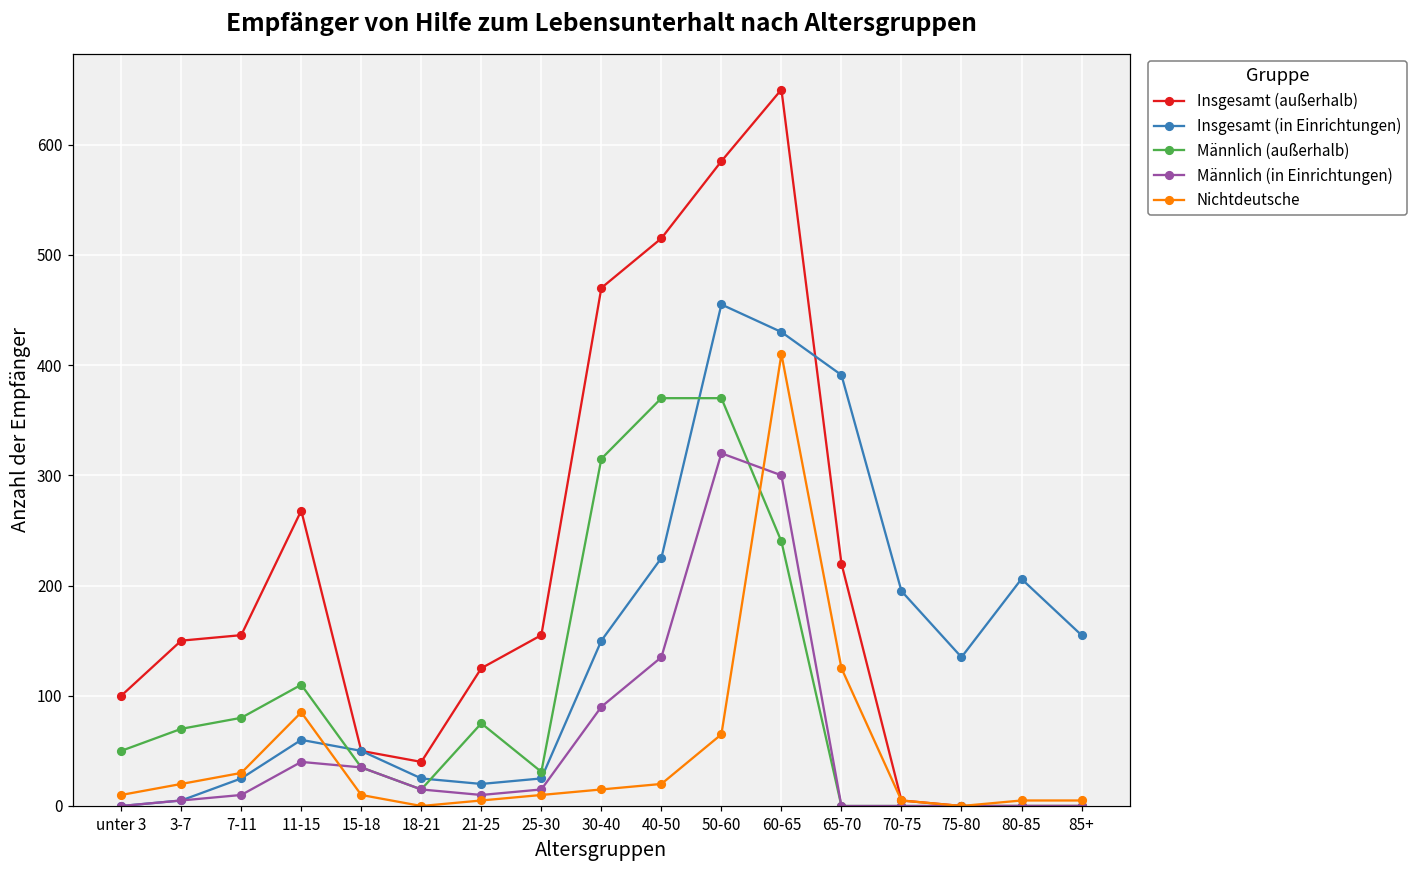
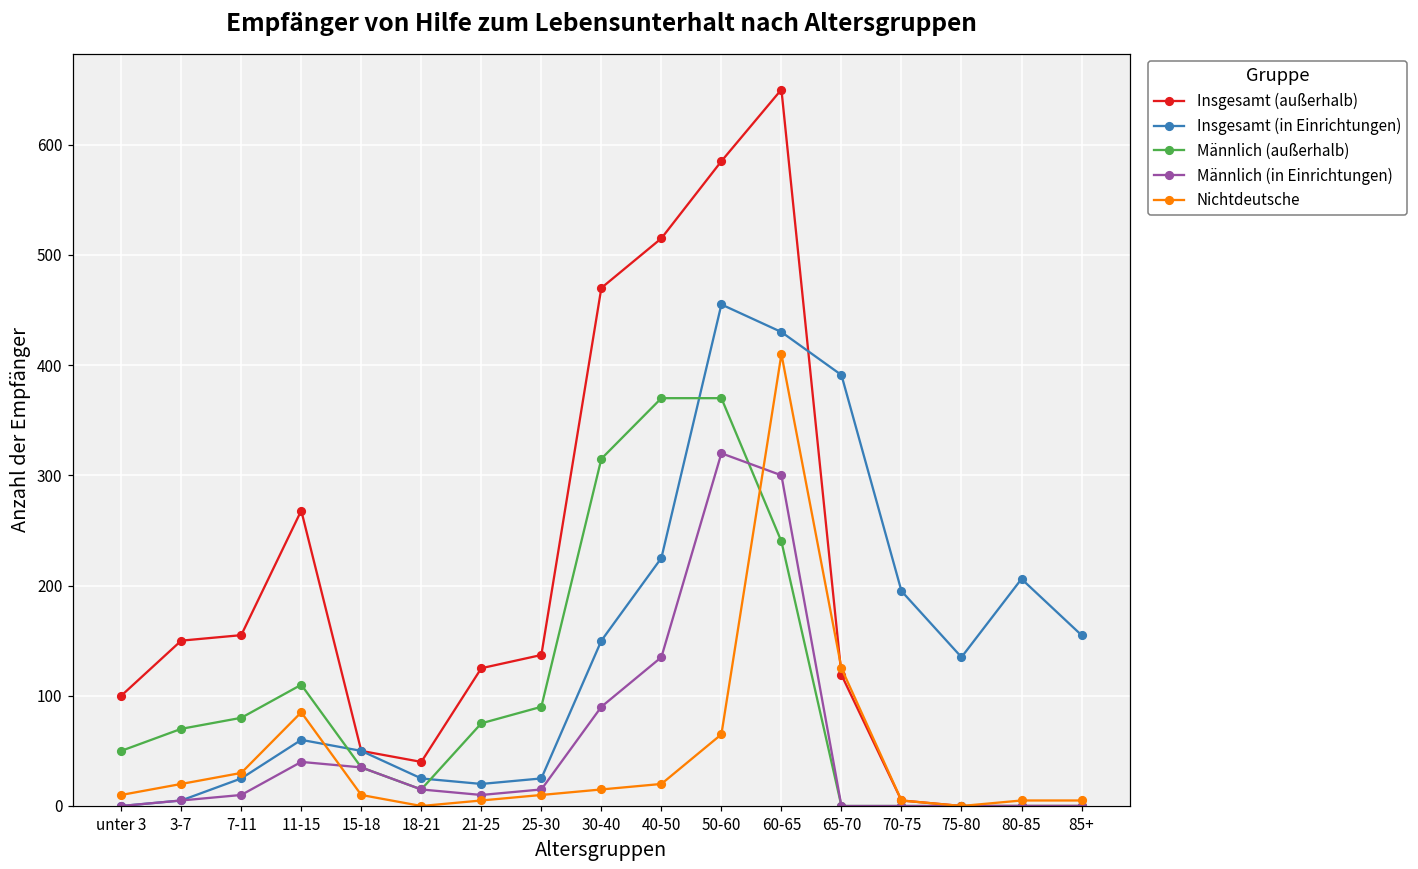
  {
    "Insgesamt (außerhalb)": {
      "unter 3": 100,
      "3-7": 150,
      "7-11": 155,
      "11-15": 268,
      "18-21": 40,
      "21-25": 125,
-     "25-30": 155,
+     "25-30": 137,
      "30-40": 470,
      "40-50": 515,
      "50-60": 585,
      "60-65": 650,
-     "65-70": 220
+     "65-70": 119
    },
    "Insgesamt (in Einrichtungen)": {
      "7-11": 25,
      "11-15": 60,
      "18-21": 25,
      "21-25": 20,
      "25-30": 25,
      "30-40": 150,
      "40-50": 225,
      "50-60": 455,
      "60-65": 430,
      "65-70": 391,
      "70-75": 195,
      "75-80": 135,
      "80-85": 206,
      "85+": 155
    },
    "Männlich (außerhalb)": {
      "unter 3": 50,
      "3-7": 70,
      "7-11": 80,
      "11-15": 110,
      "21-25": 75,
-     "25-30": 31,
+     "25-30": 90,
      "30-40": 315,
      "40-50": 370,
      "50-60": 370,
      "60-65": 240
    },
    "Männlich (in Einrichtungen)": {
      "7-11": 10,
      "11-15": 40,
      "21-25": 10,
      "25-30": 15,
      "30-40": 90,
      "40-50": 135,
      "50-60": 320,
      "60-65": 300
    },
    "Nichtdeutsche": {
      "unter 3": 10,
      "3-7": 20,
      "7-11": 30,
      "11-15": 85,
      "15-18": 10,
      "18-21": 0,
      "21-25": 5,
      "25-30": 10,
      "30-40": 15,
      "40-50": 20,
      "50-60": 65,
      "60-65": 410,
      "65-70": 125,
      "80-85": 5,
      "85+": 5
    }
  }
